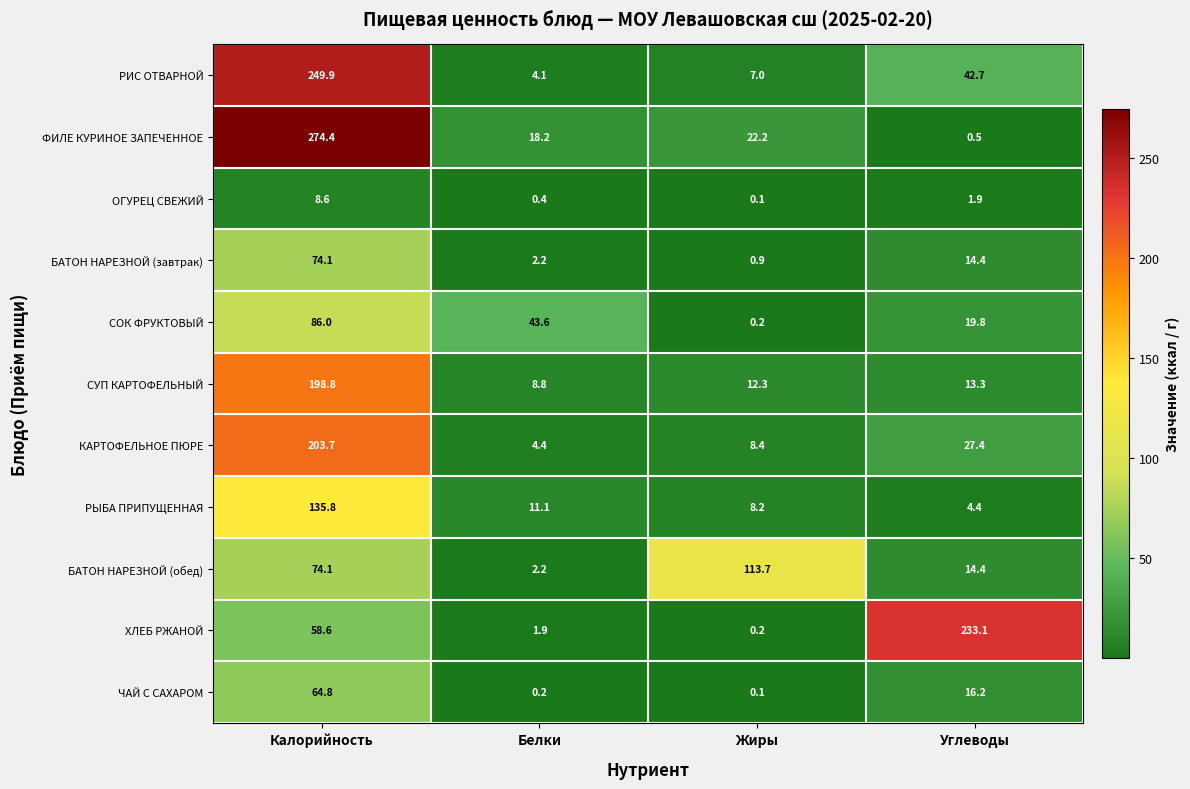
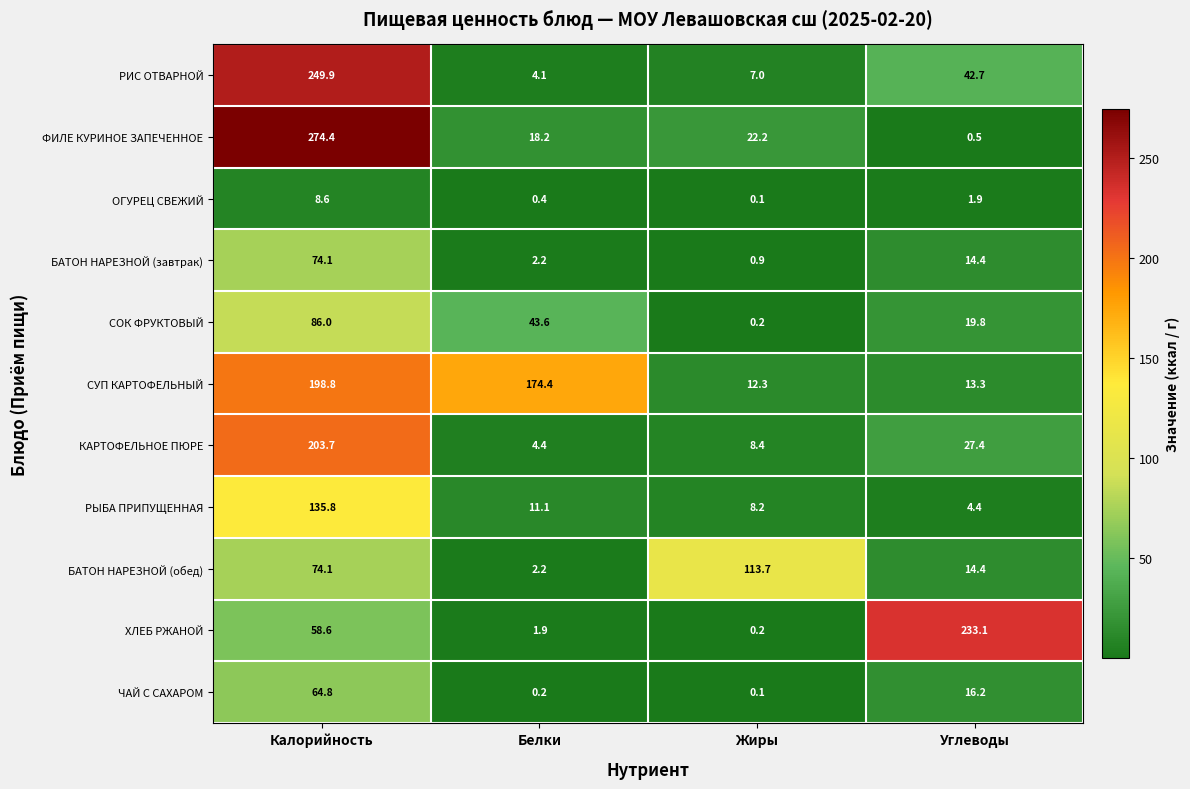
  {
    "РИС ОТВАРНОЙ": {
      "Калорийность": 249.9,
      "Белки": 4.1,
      "Жиры": 7.0,
      "Углеводы": 42.7
    },
    "ФИЛЕ КУРИНОЕ ЗАПЕЧЕННОЕ": {
      "Калорийность": 274.4,
      "Белки": 18.2,
      "Жиры": 22.2,
      "Углеводы": 0.5
    },
    "ОГУРЕЦ СВЕЖИЙ": {
      "Калорийность": 8.6,
      "Белки": 0.4,
      "Жиры": 0.1,
      "Углеводы": 1.9
    },
    "БАТОН НАРЕЗНОЙ (завтрак)": {
      "Калорийность": 74.1,
      "Белки": 2.2,
      "Жиры": 0.9,
      "Углеводы": 14.4
    },
    "СОК ФРУКТОВЫЙ": {
      "Калорийность": 86.0,
      "Белки": 43.6,
      "Жиры": 0.2,
      "Углеводы": 19.8
    },
    "СУП КАРТОФЕЛЬНЫЙ": {
      "Калорийность": 198.8,
-     "Белки": 8.8,
+     "Белки": 174.4,
      "Жиры": 12.3,
      "Углеводы": 13.3
    },
    "КАРТОФЕЛЬНОЕ ПЮРЕ": {
      "Калорийность": 203.7,
      "Белки": 4.4,
      "Жиры": 8.4,
      "Углеводы": 27.4
    },
    "РЫБА ПРИПУЩЕННАЯ": {
      "Калорийность": 135.8,
      "Белки": 11.1,
      "Жиры": 8.2,
      "Углеводы": 4.4
    },
    "БАТОН НАРЕЗНОЙ (обед)": {
      "Калорийность": 74.1,
      "Белки": 2.2,
      "Жиры": 113.7,
      "Углеводы": 14.4
    },
    "ХЛЕБ РЖАНОЙ": {
      "Калорийность": 58.6,
      "Белки": 1.9,
      "Жиры": 0.2,
      "Углеводы": 233.1
    },
    "ЧАЙ С САХАРОМ": {
      "Калорийность": 64.8,
      "Белки": 0.2,
      "Жиры": 0.1,
      "Углеводы": 16.2
    }
  }
